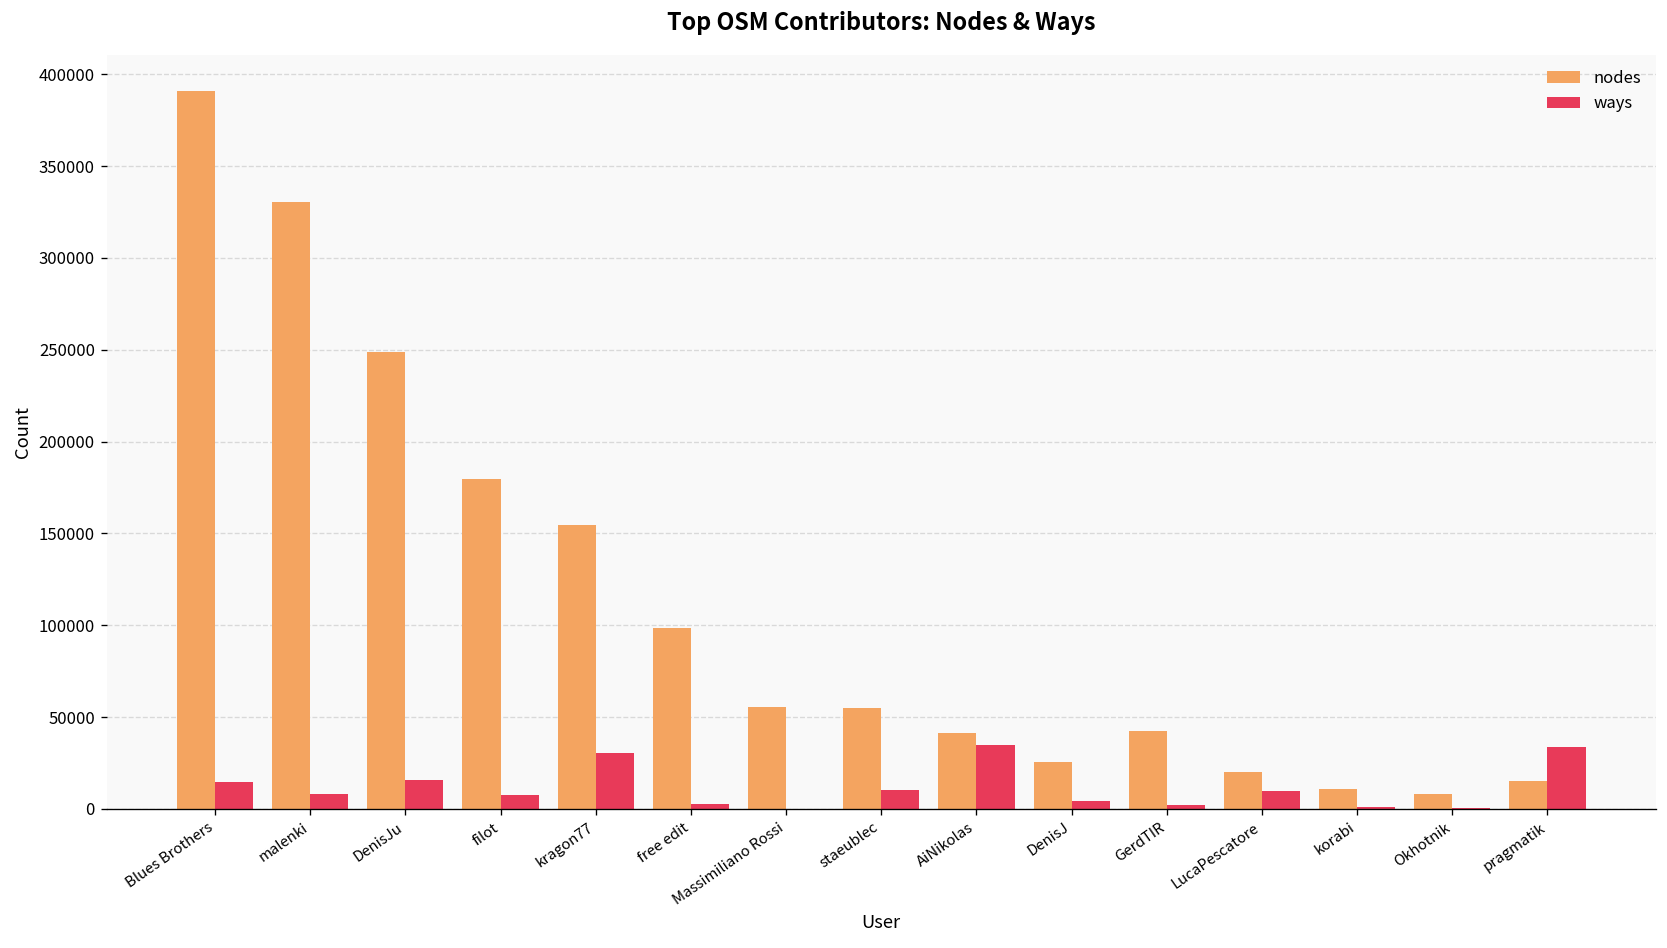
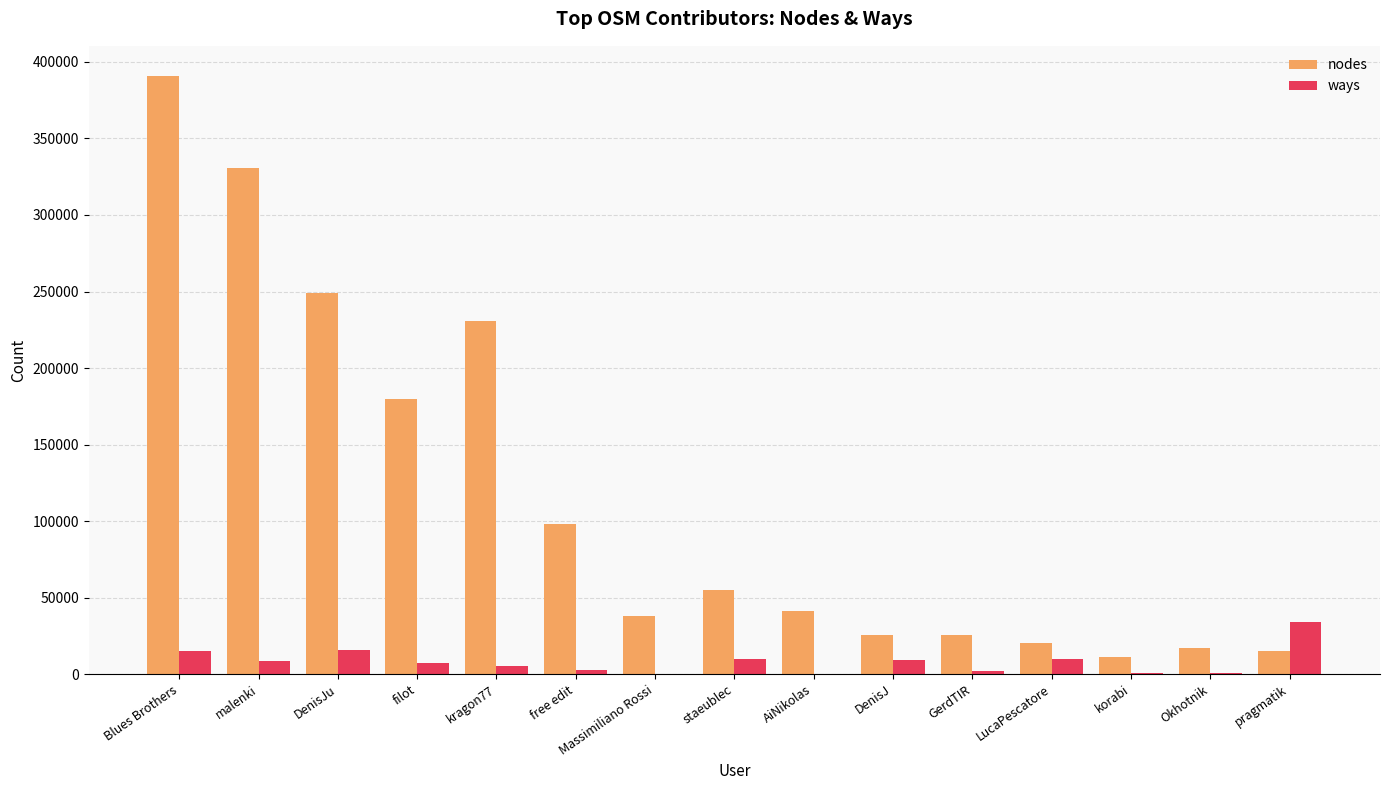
  {
    "nodes": {
      "Blues Brothers": 391000,
      "malenki": 330000,
      "DenisJu": 249000,
      "filot": 179000,
-     "kragon77": 155000,
+     "kragon77": 230000,
      "free edit": 98000,
-     "Massimiliano Rossi": 56000,
+     "Massimiliano Rossi": 38000,
      "staeublec": 55000,
      "AiNikolas": 41000,
      "DenisJ": 26000,
-     "GerdTIR": 42000,
+     "GerdTIR": 25000,
      "LucaPescatore": 20000,
      "korabi": 11000,
-     "Okhotnik": 8000,
+     "Okhotnik": 17000,
      "pragmatik": 15000
    },
    "ways": {
      "Blues Brothers": 15000,
      "malenki": 8000,
      "DenisJu": 16000,
      "filot": 7000,
-     "kragon77": 31000,
+     "kragon77": 5000,
      "free edit": 2000,
      "staeublec": 10000,
-     "AiNikolas": 35000,
-     "DenisJ": 4000,
+     "AiNikolas": 0,
+     "DenisJ": 9000,
      "GerdTIR": 2000,
      "LucaPescatore": 10000,
      "pragmatik": 34000
    }
  }
